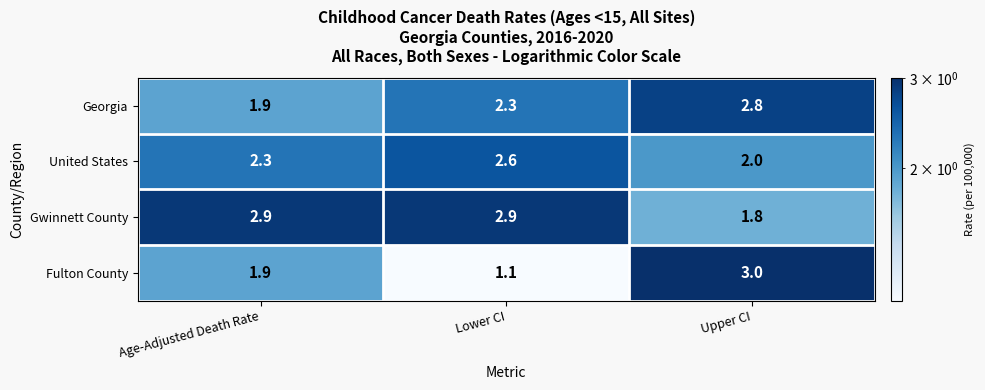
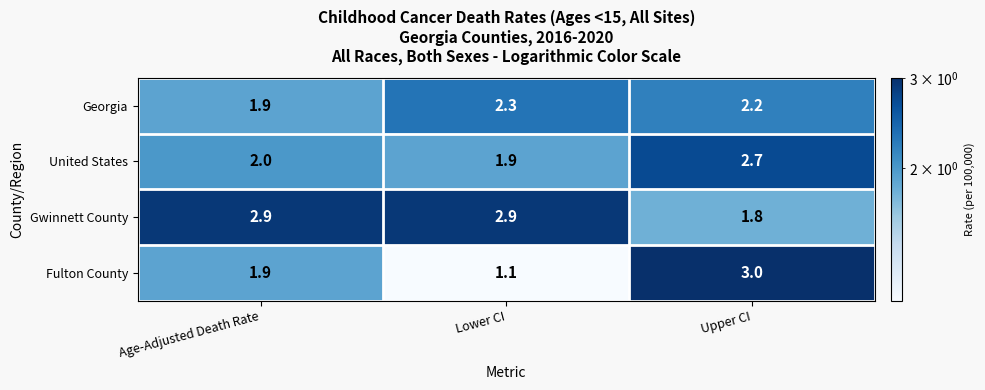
  {
    "Georgia": {
      "Age-Adjusted Death Rate": 1.9,
      "Lower CI": 2.3,
-     "Upper CI": 2.8
+     "Upper CI": 2.2
    },
    "United States": {
-     "Age-Adjusted Death Rate": 2.3,
-     "Lower CI": 2.6,
-     "Upper CI": 2.0
+     "Age-Adjusted Death Rate": 2.0,
+     "Lower CI": 1.9,
+     "Upper CI": 2.7
    },
    "Gwinnett County": {
      "Age-Adjusted Death Rate": 2.9,
      "Lower CI": 2.9,
      "Upper CI": 1.8
    },
    "Fulton County": {
      "Age-Adjusted Death Rate": 1.9,
      "Lower CI": 1.1,
      "Upper CI": 3.0
    }
  }
